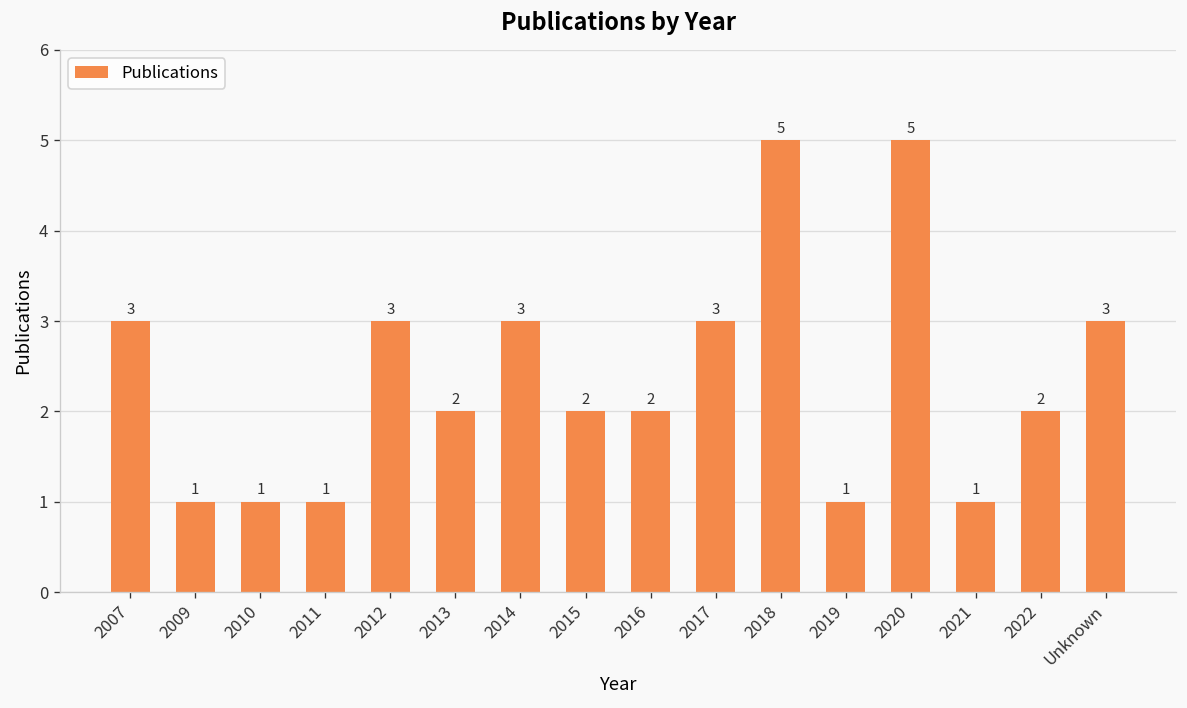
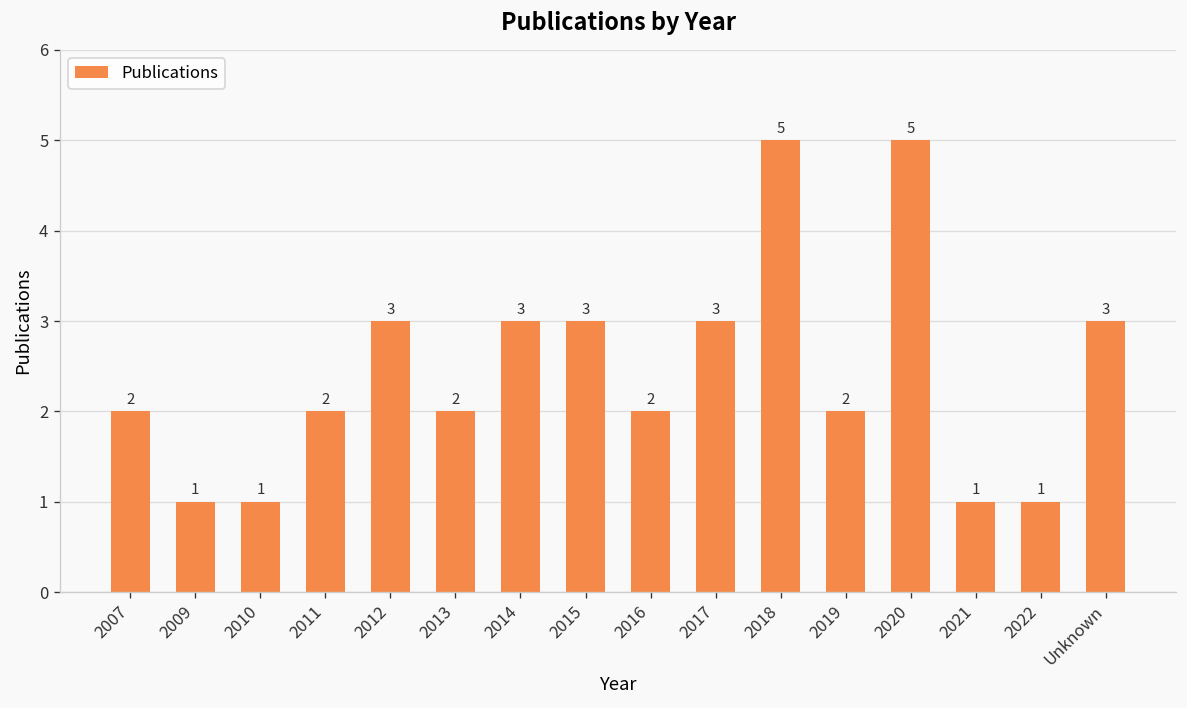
  {
-   "2007": 3,
+   "2007": 2,
    "2009": 1,
    "2010": 1,
-   "2011": 1,
+   "2011": 2,
    "2012": 3,
    "2013": 2,
    "2014": 3,
-   "2015": 2,
+   "2015": 3,
    "2016": 2,
    "2017": 3,
    "2018": 5,
-   "2019": 1,
+   "2019": 2,
    "2020": 5,
    "2021": 1,
-   "2022": 2,
+   "2022": 1,
    "Unknown": 3
  }
